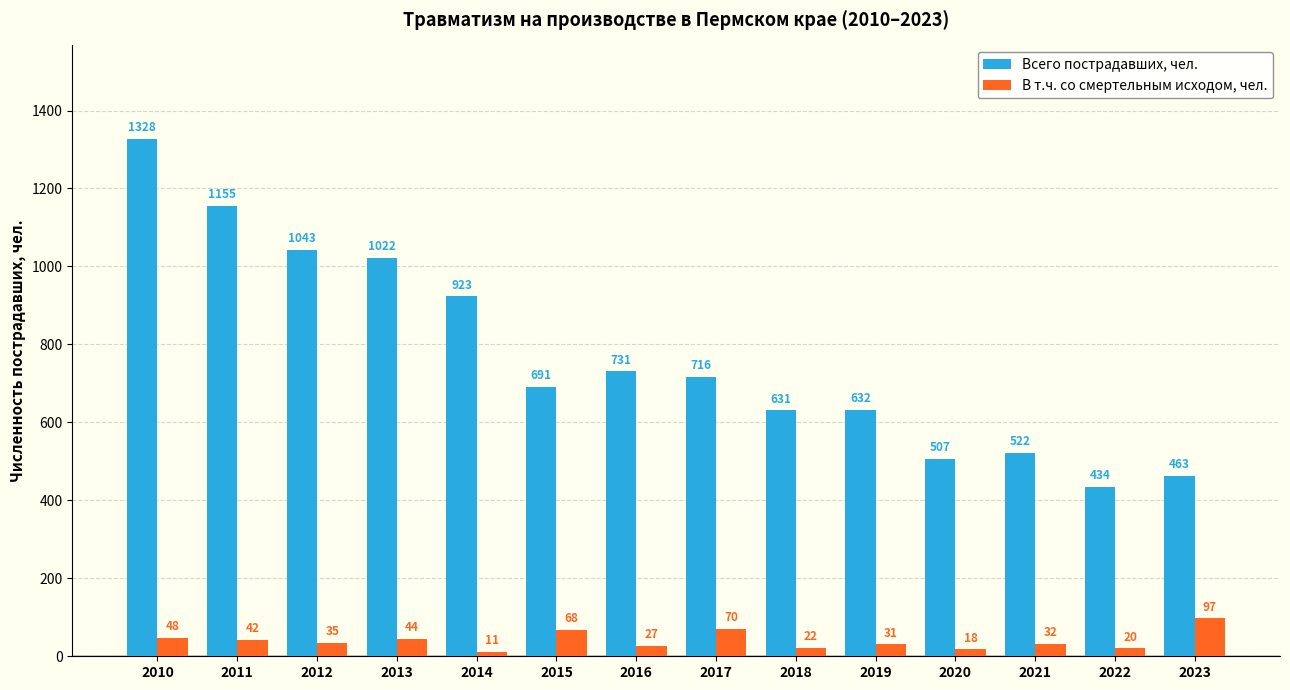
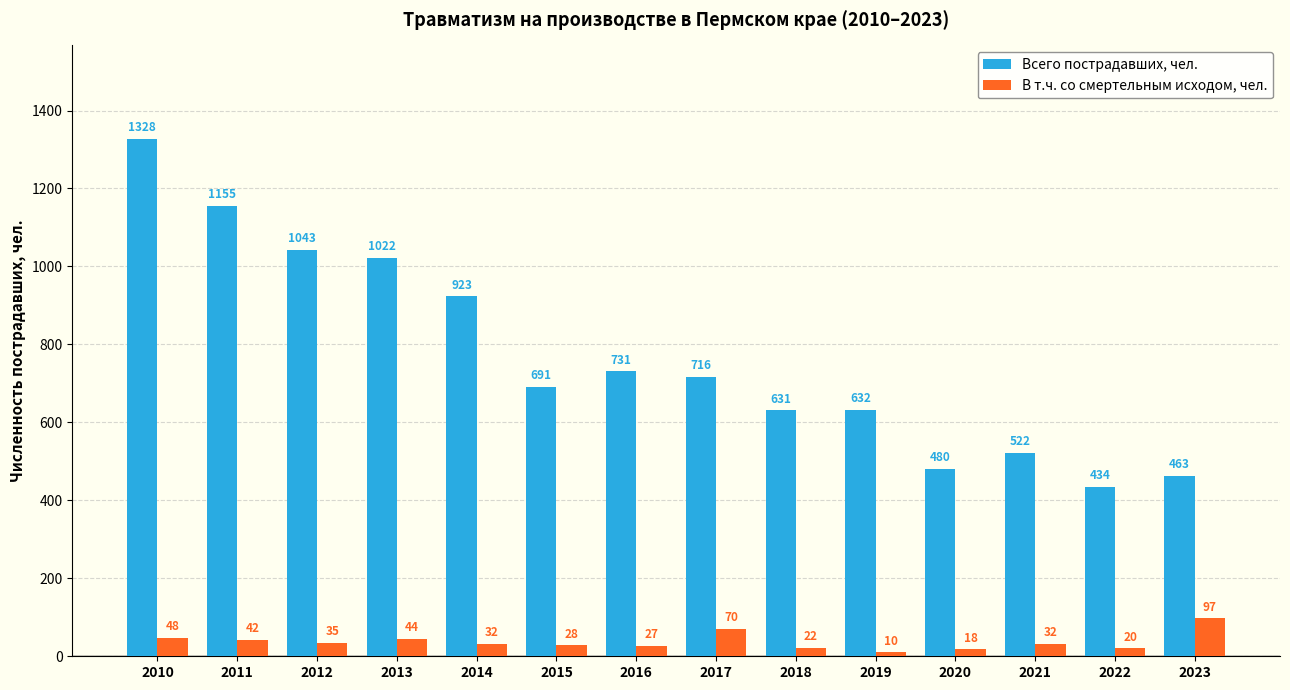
  {
    "Всего пострадавших, чел.": {
      "2010": 1328,
      "2011": 1155,
      "2012": 1043,
      "2013": 1022,
      "2014": 923,
      "2015": 691,
      "2016": 731,
      "2017": 716,
      "2018": 631,
      "2019": 632,
-     "2020": 507,
+     "2020": 480,
      "2021": 522,
      "2022": 434,
      "2023": 463
    },
    "В т.ч. со смертельным исходом, чел.": {
      "2010": 48,
      "2011": 42,
      "2012": 35,
      "2013": 44,
-     "2014": 11,
-     "2015": 68,
+     "2014": 32,
+     "2015": 28,
      "2016": 27,
      "2017": 70,
      "2018": 22,
-     "2019": 31,
+     "2019": 10,
      "2020": 18,
      "2021": 32,
      "2022": 20,
      "2023": 97
    }
  }
